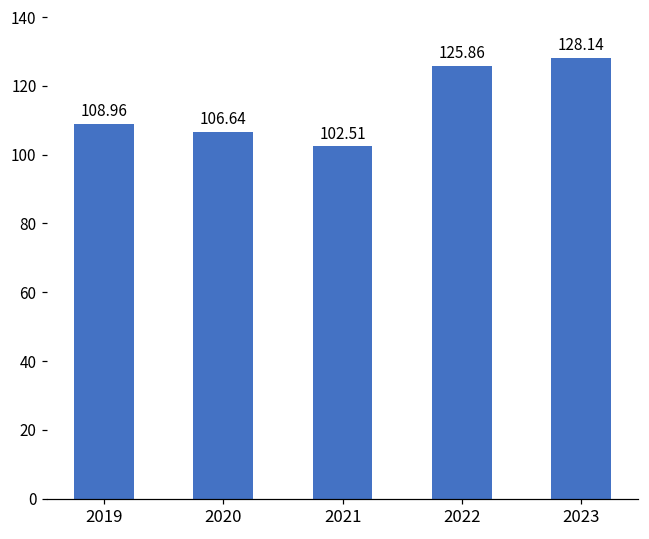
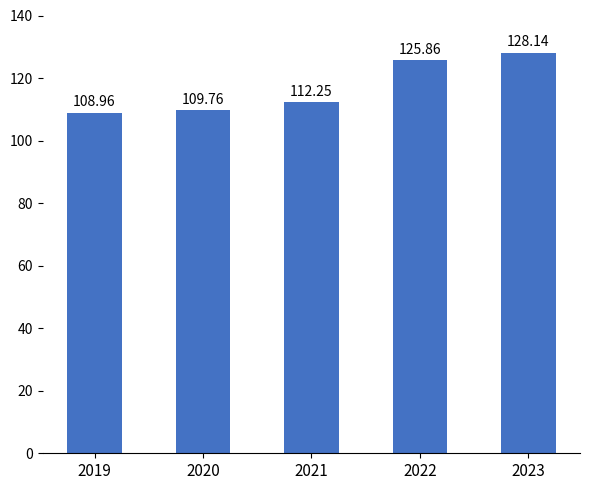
  {
    "2019": 108.96,
-   "2020": 106.64,
-   "2021": 102.51,
+   "2020": 109.76,
+   "2021": 112.25,
    "2022": 125.86,
    "2023": 128.14
  }
